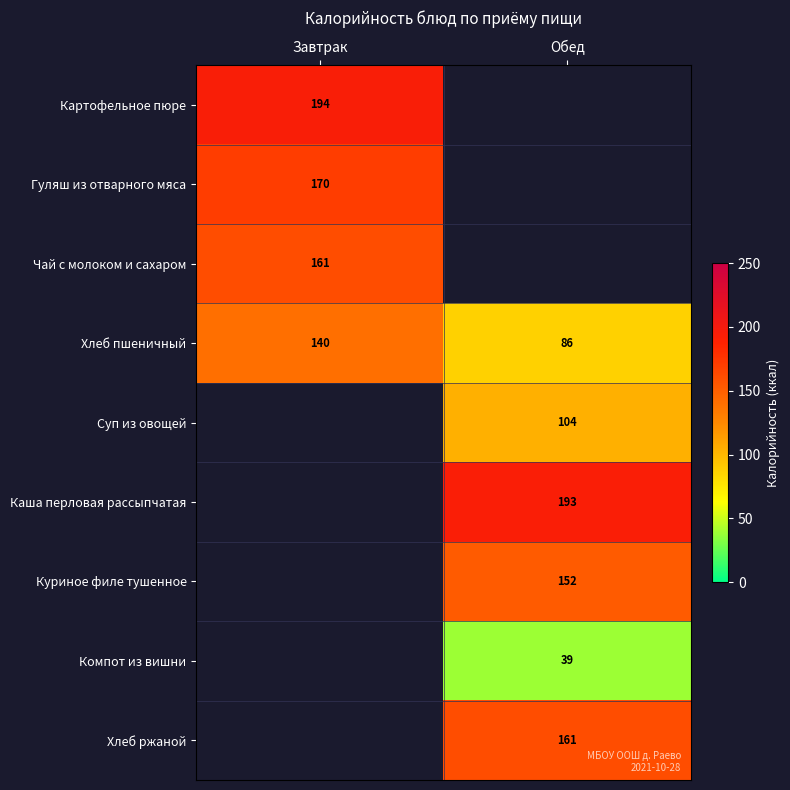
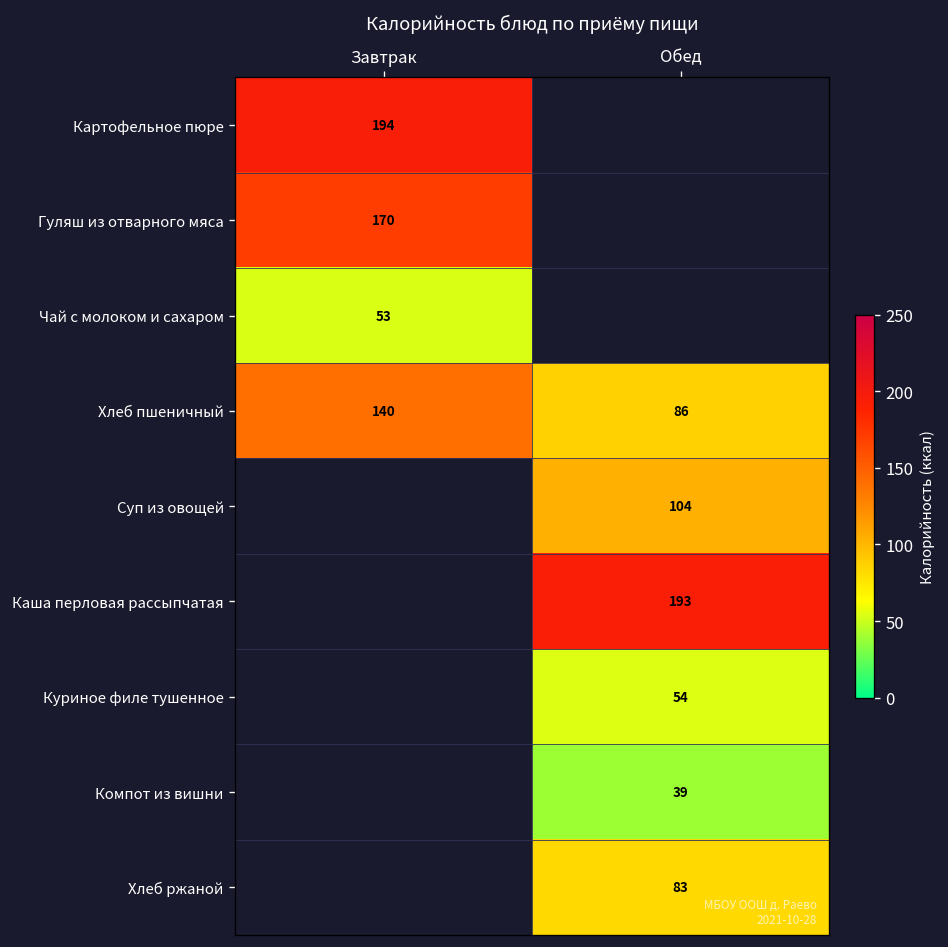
  {
    "Картофельное пюре": {
      "Завтрак": 194
    },
    "Гуляш из отварного мяса": {
      "Завтрак": 170
    },
    "Чай с молоком и сахаром": {
-     "Завтрак": 161
+     "Завтрак": 53
    },
    "Хлеб пшеничный": {
      "Завтрак": 140,
      "Обед": 86
    },
    "Суп из овощей": {
      "Обед": 104
    },
    "Каша перловая рассыпчатая": {
      "Обед": 193
    },
    "Куриное филе тушенное": {
-     "Обед": 152
+     "Обед": 54
    },
    "Компот из вишни": {
      "Обед": 39
    },
    "Хлеб ржаной": {
-     "Обед": 161
+     "Обед": 83
    }
  }
